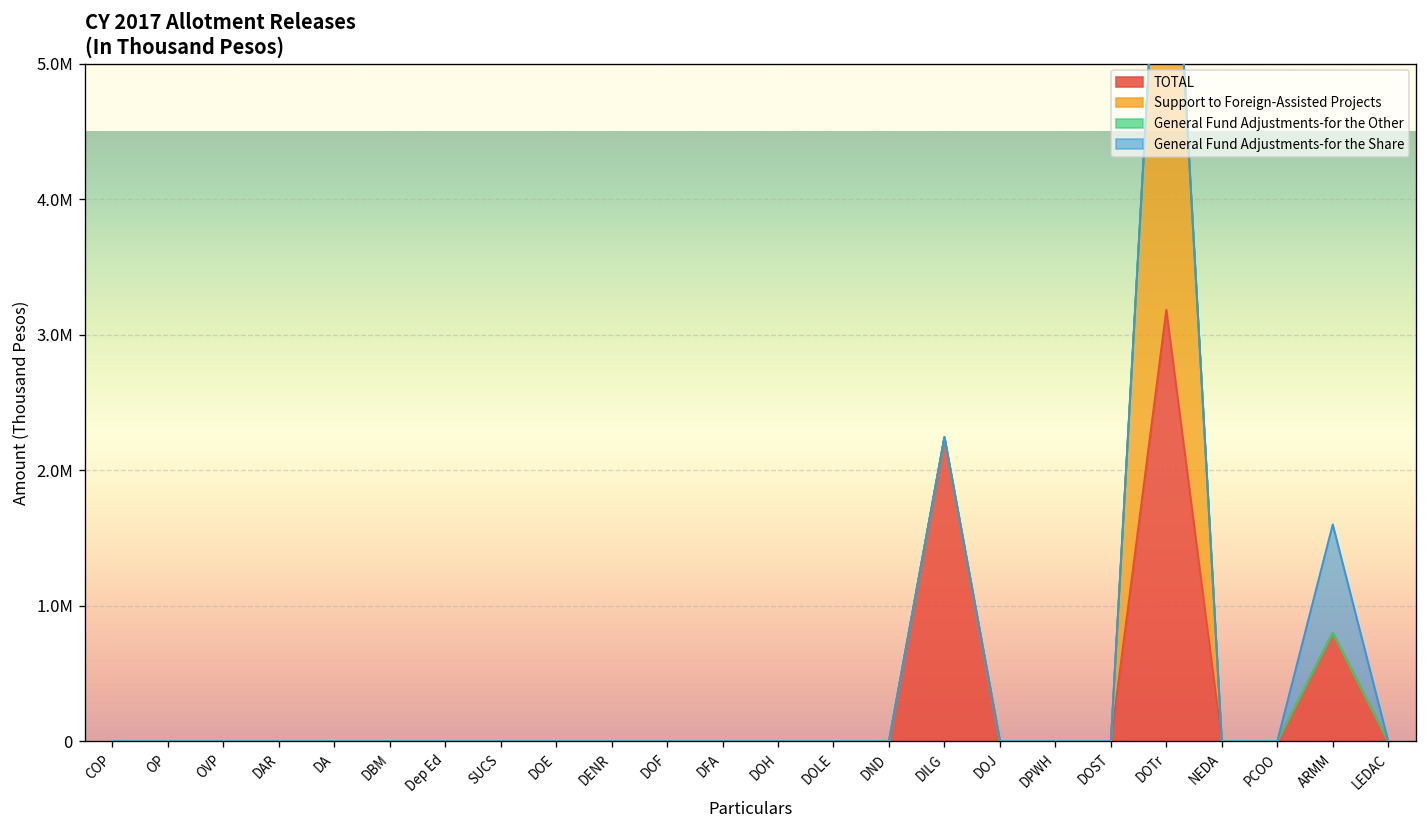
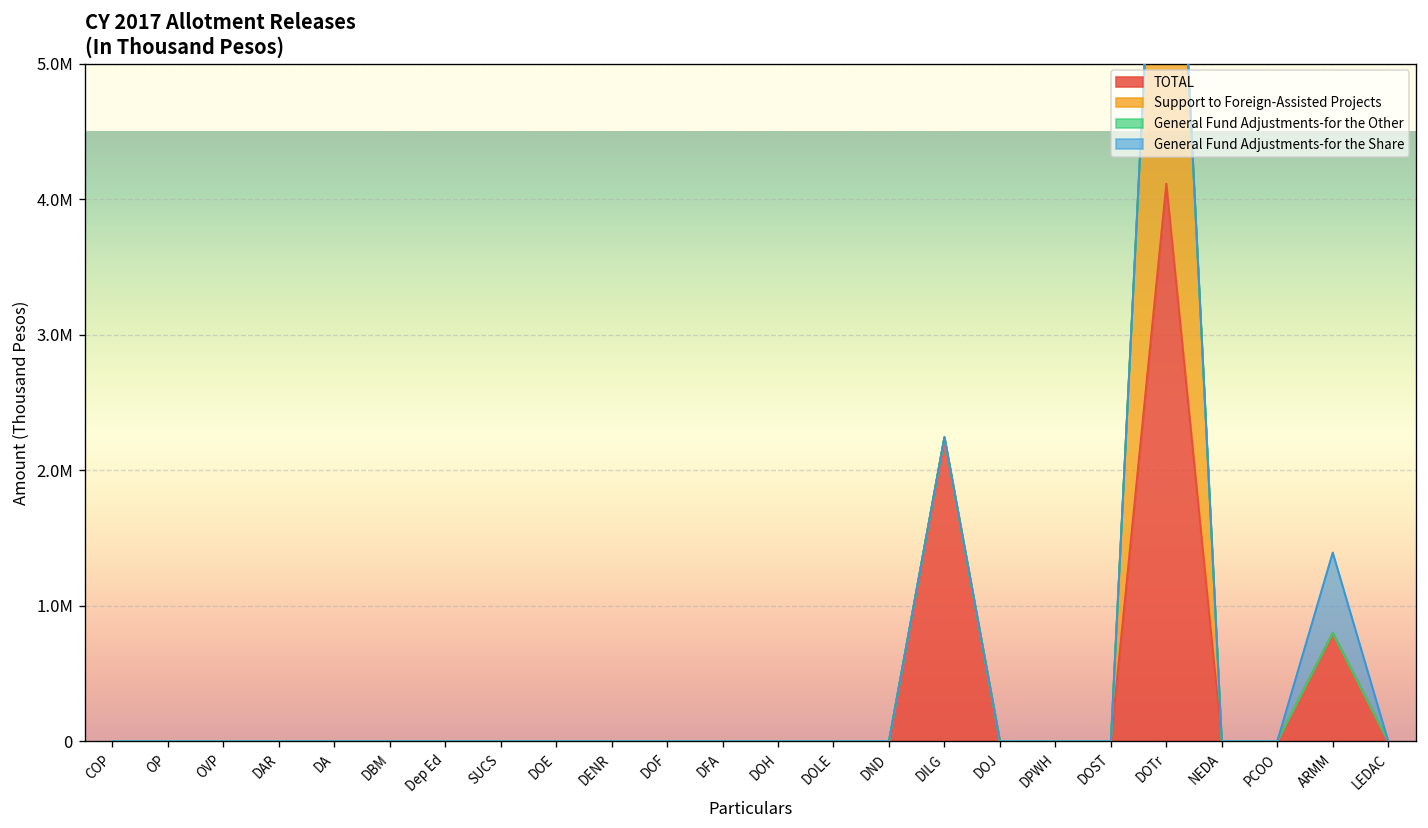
  {
    "TOTAL": {
-     "DOTr": 3180000
+     "DOTr": 4110000
    },
    "General Fund Adjustments-for the Share": {
-     "ARMM": 800000
+     "ARMM": 590000
    }
  }
